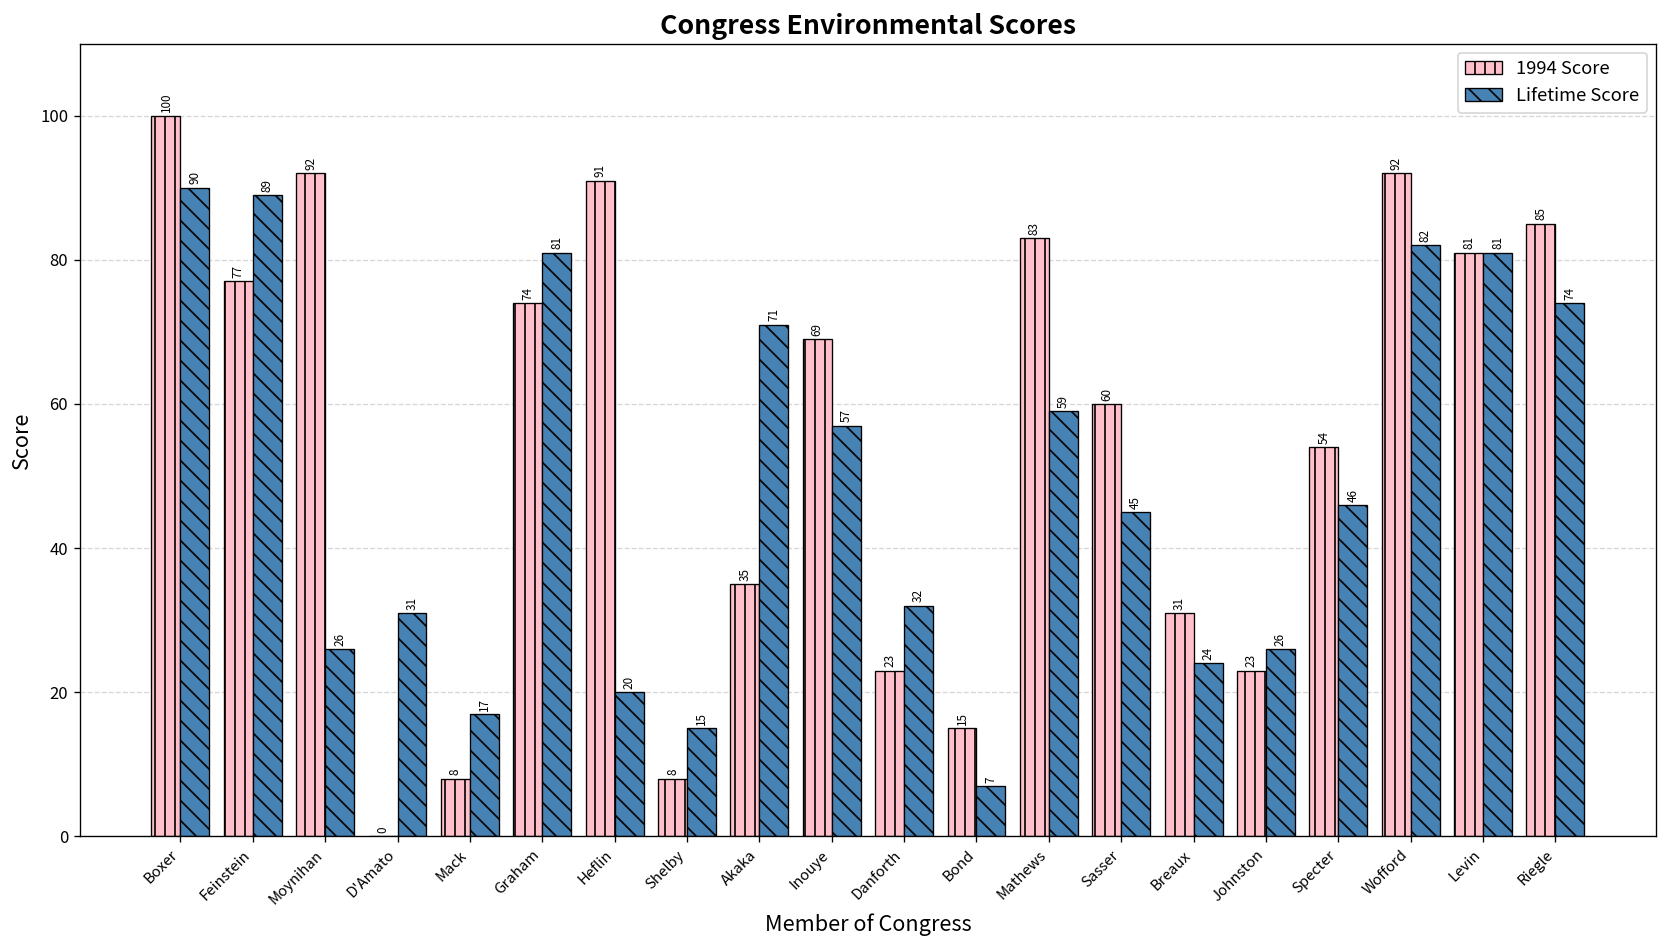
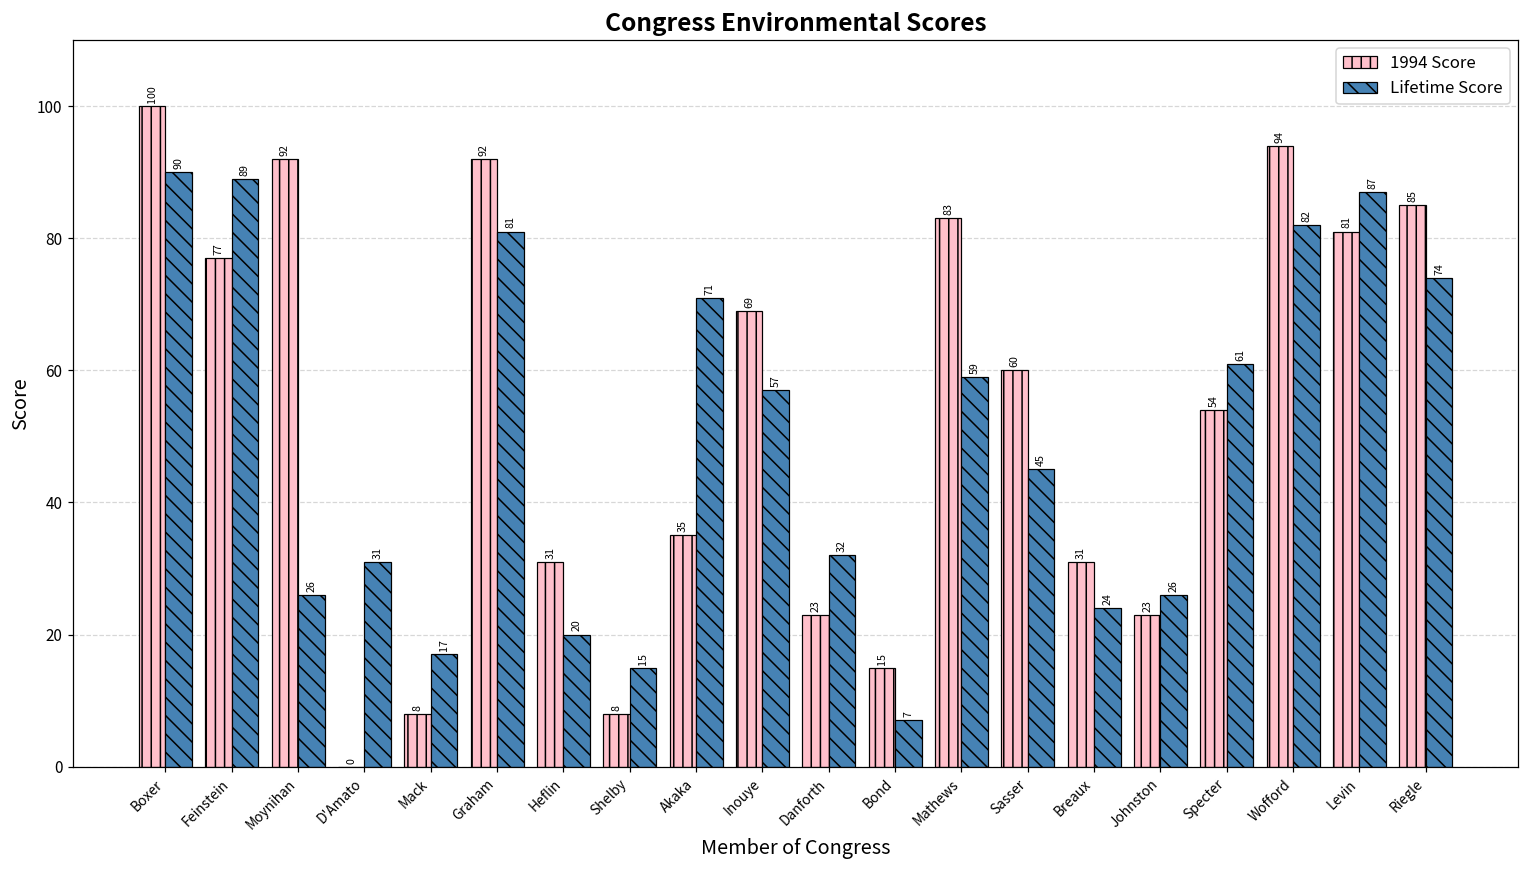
  {
    "1994 Score": {
      "Boxer": 100,
      "Feinstein": 77,
      "Moynihan": 92,
      "D'Amato": 0,
      "Mack": 8,
-     "Graham": 74,
-     "Heflin": 91,
+     "Graham": 92,
+     "Heflin": 31,
      "Shelby": 8,
      "Akaka": 35,
      "Inouye": 69,
      "Danforth": 23,
      "Bond": 15,
      "Mathews": 83,
      "Sasser": 60,
      "Breaux": 31,
      "Johnston": 23,
      "Specter": 54,
-     "Wofford": 92,
+     "Wofford": 94,
      "Levin": 81,
      "Riegle": 85
    },
    "Lifetime Score": {
      "Boxer": 90,
      "Feinstein": 89,
      "Moynihan": 26,
      "D'Amato": 31,
      "Mack": 17,
      "Graham": 81,
      "Heflin": 20,
      "Shelby": 15,
      "Akaka": 71,
      "Inouye": 57,
      "Danforth": 32,
      "Bond": 7,
      "Mathews": 59,
      "Sasser": 45,
      "Breaux": 24,
      "Johnston": 26,
-     "Specter": 46,
+     "Specter": 61,
      "Wofford": 82,
-     "Levin": 81,
+     "Levin": 87,
      "Riegle": 74
    }
  }
